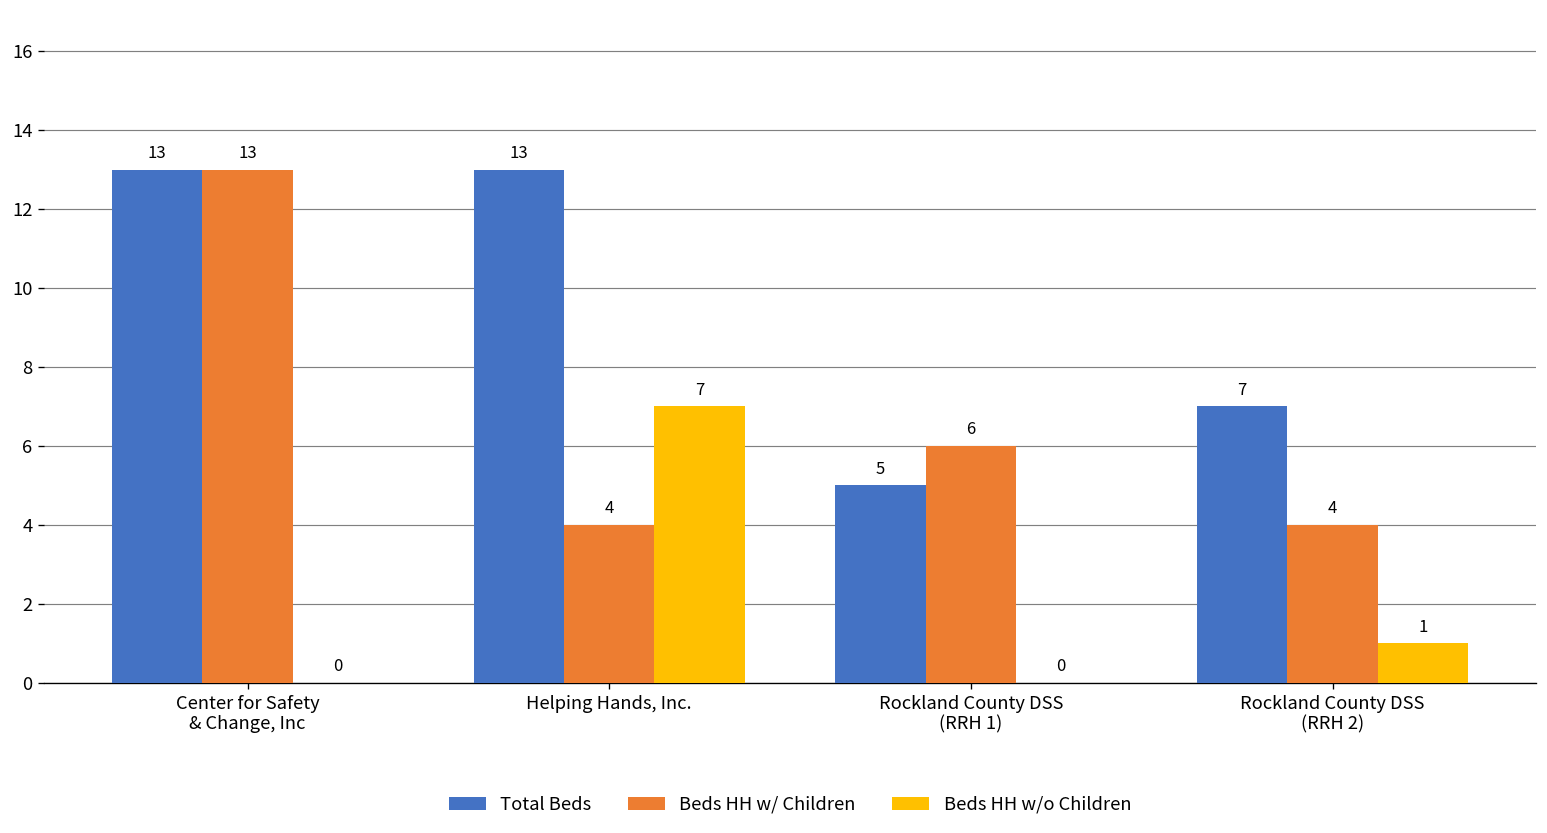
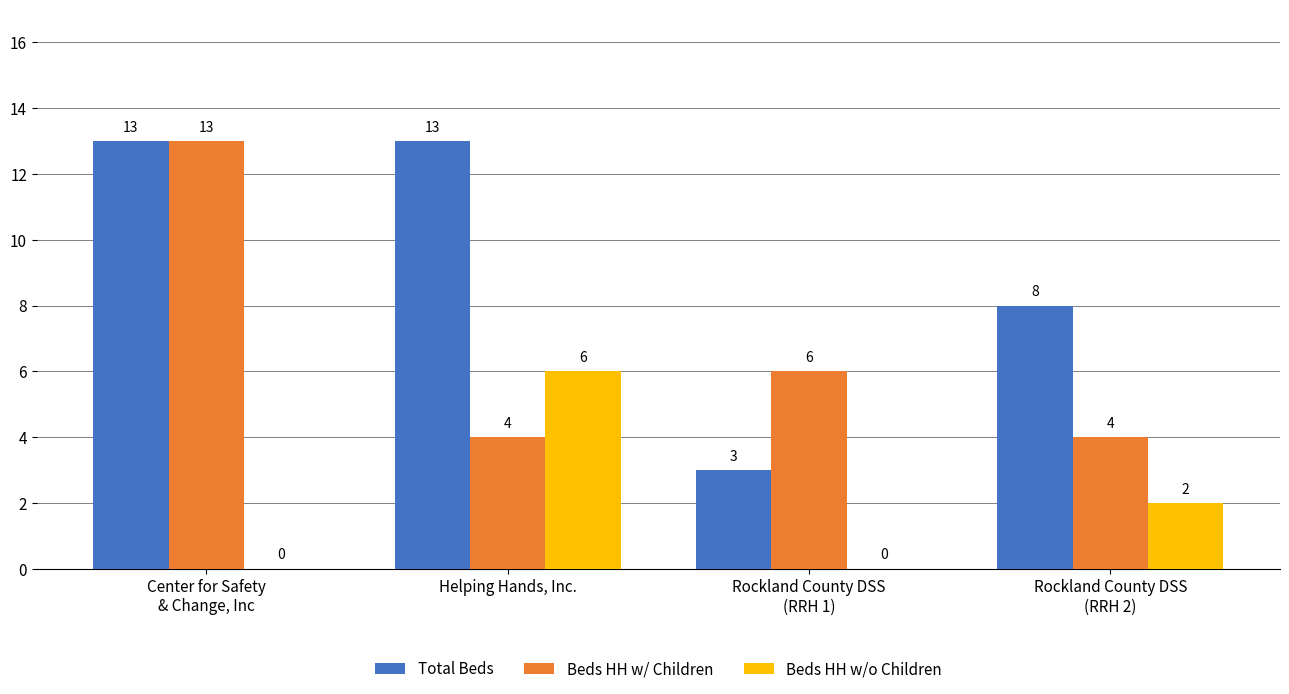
  {
    "Total Beds": {
      "Center for Safety & Change, Inc": 13,
      "Helping Hands, Inc.": 13,
-     "Rockland County DSS (RRH 1)": 5,
-     "Rockland County DSS (RRH 2)": 7
+     "Rockland County DSS (RRH 1)": 3,
+     "Rockland County DSS (RRH 2)": 8
    },
    "Beds HH w/ Children": {
      "Center for Safety & Change, Inc": 13,
      "Helping Hands, Inc.": 4,
      "Rockland County DSS (RRH 1)": 6,
      "Rockland County DSS (RRH 2)": 4
    },
    "Beds HH w/o Children": {
      "Center for Safety & Change, Inc": 0,
-     "Helping Hands, Inc.": 7,
+     "Helping Hands, Inc.": 6,
      "Rockland County DSS (RRH 1)": 0,
-     "Rockland County DSS (RRH 2)": 1
+     "Rockland County DSS (RRH 2)": 2
    }
  }
